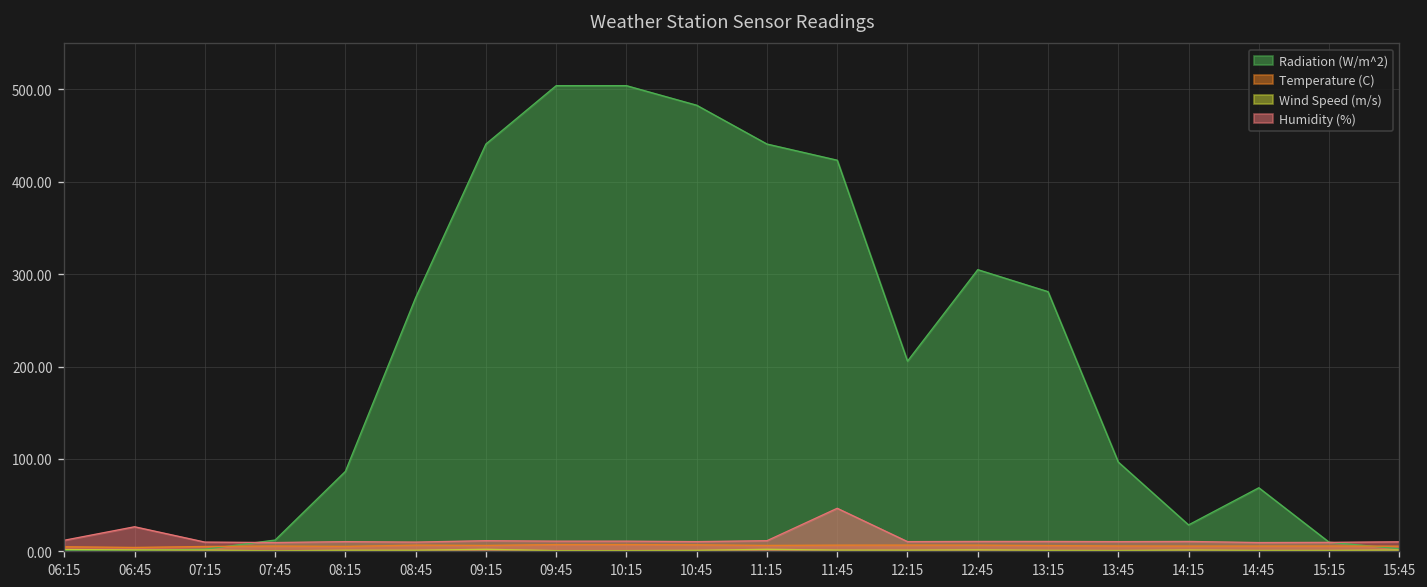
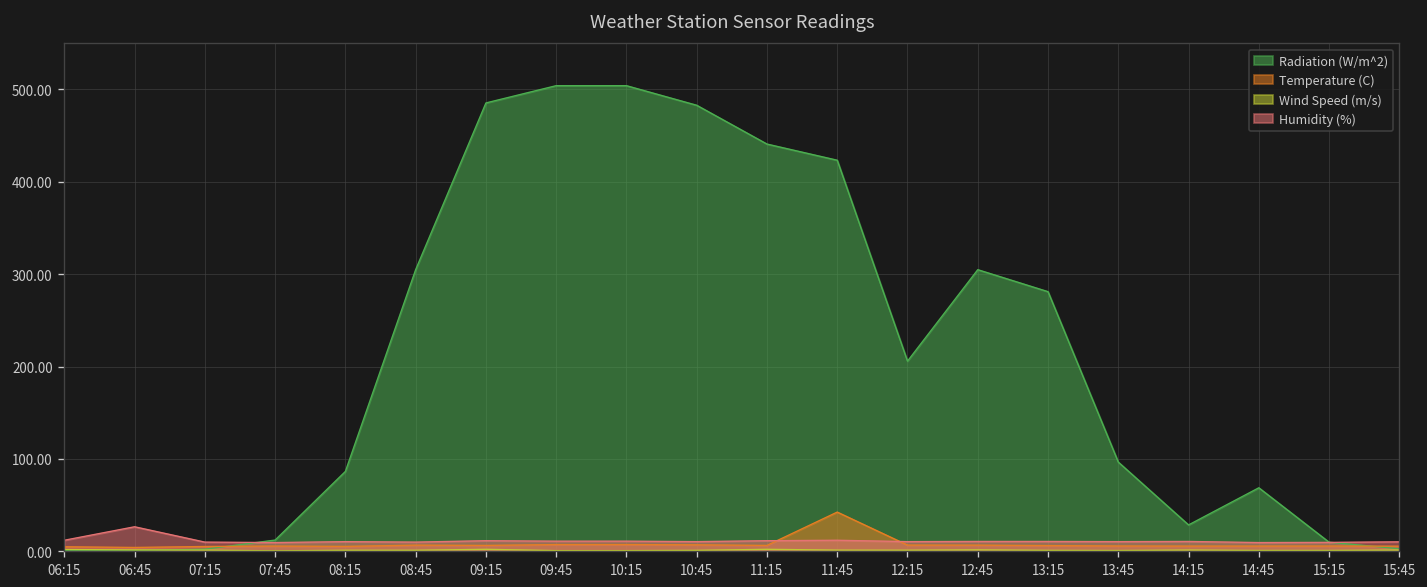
  {
    "Radiation (W/m^2)": {
      "08:15": 90,
-     "08:45": 270,
-     "09:15": 440,
+     "08:45": 300,
+     "09:15": 490,
      "09:45": 500,
      "10:15": 500,
      "10:45": 480,
      "11:15": 440,
      "11:45": 420,
      "12:15": 210,
      "12:45": 300,
      "13:15": 280,
      "13:45": 100,
      "14:15": 30,
      "14:45": 70
    },
    "Temperature (C)": {
      "07:45": 10,
      "08:15": 10,
      "09:15": 10,
      "09:45": 10,
      "10:15": 10,
      "10:45": 10,
      "11:15": 10,
-     "11:45": 10,
+     "11:45": 40,
      "12:15": 10,
      "12:45": 10,
      "13:15": 10,
      "13:45": 10,
      "14:15": 10,
      "14:45": 10,
      "15:15": 10
    },
    "Wind Speed (m/s)": {
      "07:45": 0,
      "08:15": 0,
      "08:45": 0,
      "09:15": 0,
      "09:45": 0,
      "10:15": 0,
      "10:45": 0,
      "11:15": 0,
      "11:45": 0,
      "12:15": 0,
      "12:45": 0,
      "13:15": 0,
      "13:45": 0,
      "14:15": 0,
      "14:45": 0,
      "15:15": 0
    },
    "Humidity (%)": {
      "06:15": 10,
      "06:45": 30,
      "07:15": 10,
      "08:15": 10,
      "09:15": 10,
      "09:45": 10,
      "10:15": 10,
      "10:45": 10,
      "11:15": 10,
-     "11:45": 50,
+     "11:45": 10,
      "12:15": 10,
      "12:45": 10,
      "13:15": 10,
      "13:45": 10,
      "14:15": 10,
      "14:45": 10,
      "15:45": 10
    }
  }
